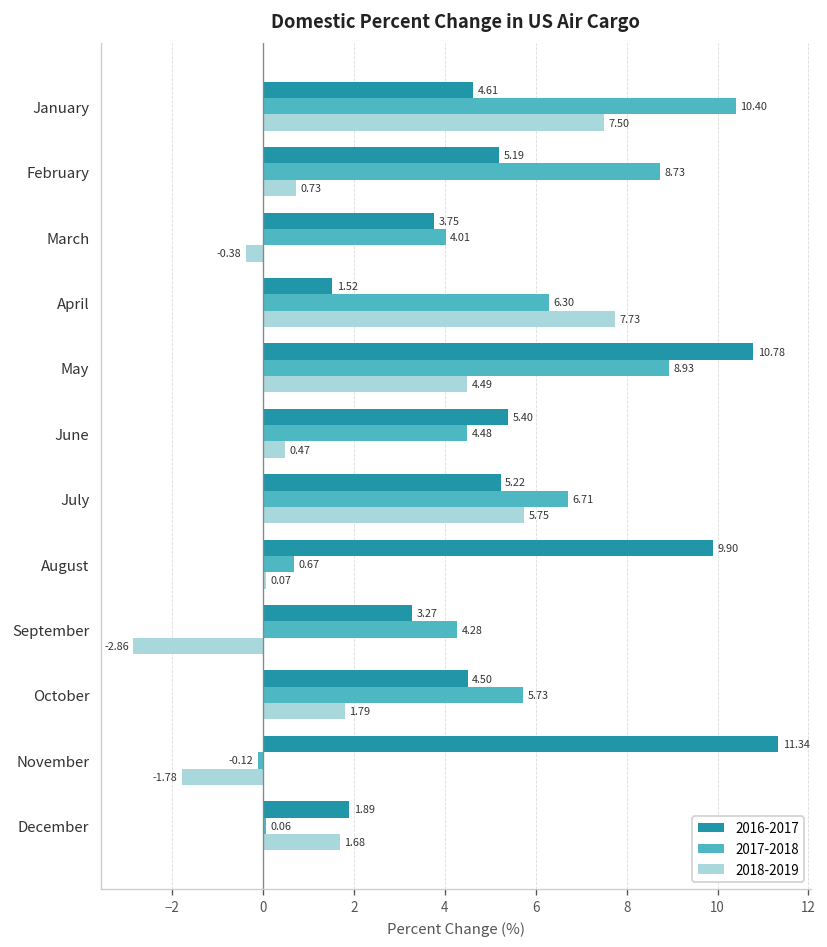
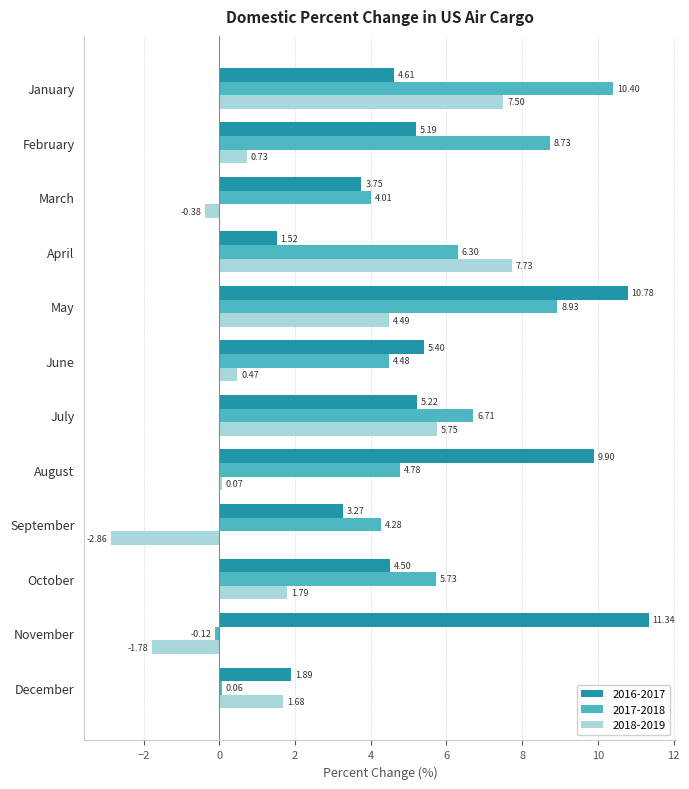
  {
    "2016-2017": {
      "January": 4.61,
      "February": 5.19,
      "March": 3.75,
      "April": 1.52,
      "May": 10.78,
      "June": 5.40,
      "July": 5.22,
      "August": 9.90,
      "September": 3.27,
      "October": 4.50,
      "November": 11.34,
      "December": 1.89
    },
    "2017-2018": {
      "January": 10.40,
      "February": 8.73,
      "March": 4.01,
      "April": 6.30,
      "May": 8.93,
      "June": 4.48,
      "July": 6.71,
-     "August": 0.67,
+     "August": 4.78,
      "September": 4.28,
      "October": 5.73,
      "November": -0.12,
      "December": 0.06
    },
    "2018-2019": {
      "January": 7.50,
      "February": 0.73,
      "March": -0.38,
      "April": 7.73,
      "May": 4.49,
      "June": 0.47,
      "July": 5.75,
      "August": 0.07,
      "September": -2.86,
      "October": 1.79,
      "November": -1.78,
      "December": 1.68
    }
  }
